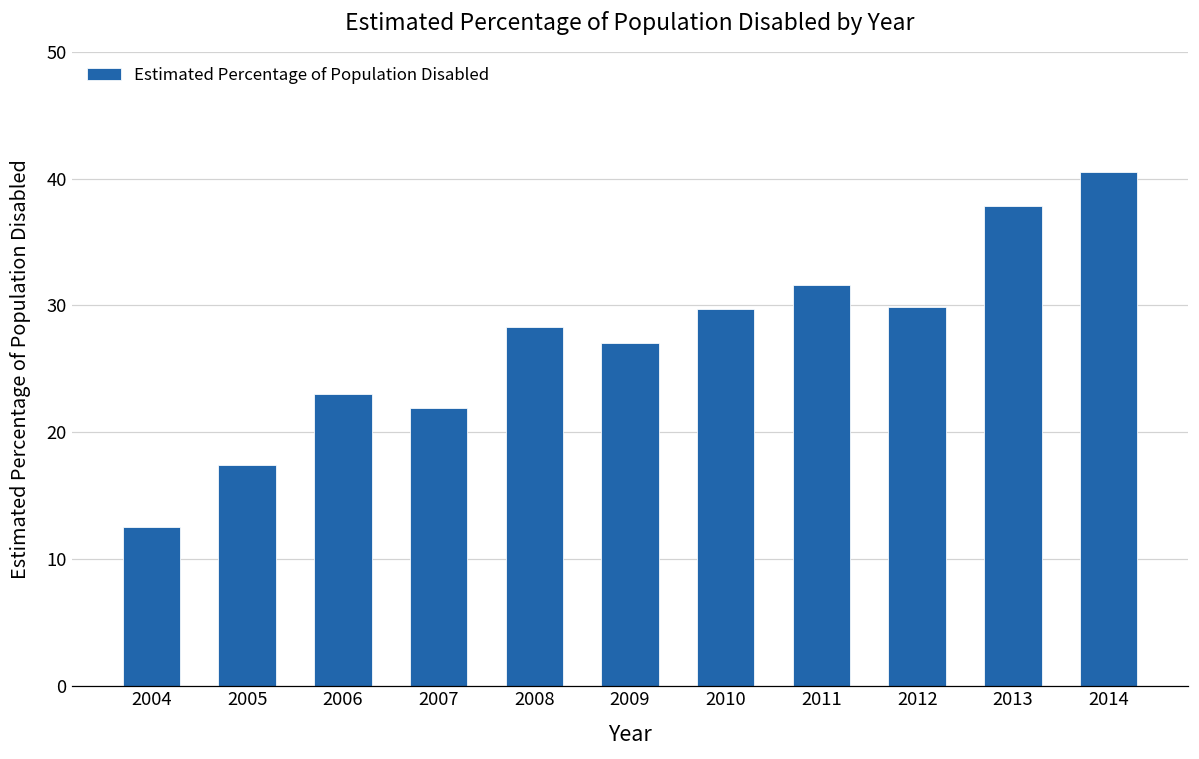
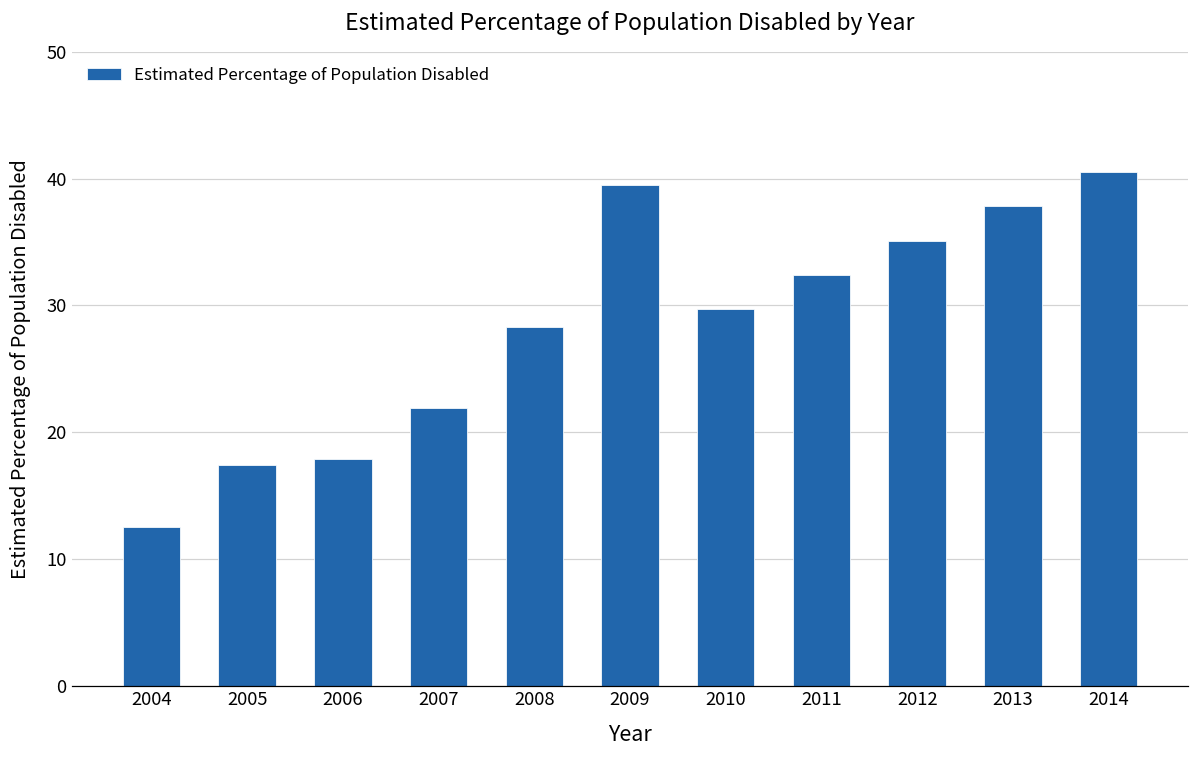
  {
    "2004": 12.5,
    "2005": 17.4,
-   "2006": 23.0,
+   "2006": 17.9,
    "2007": 21.9,
    "2008": 28.3,
-   "2009": 27.0,
+   "2009": 39.5,
    "2010": 29.7,
-   "2011": 31.6,
-   "2012": 29.9,
+   "2011": 32.4,
+   "2012": 35.1,
    "2013": 37.8,
    "2014": 40.5
  }
